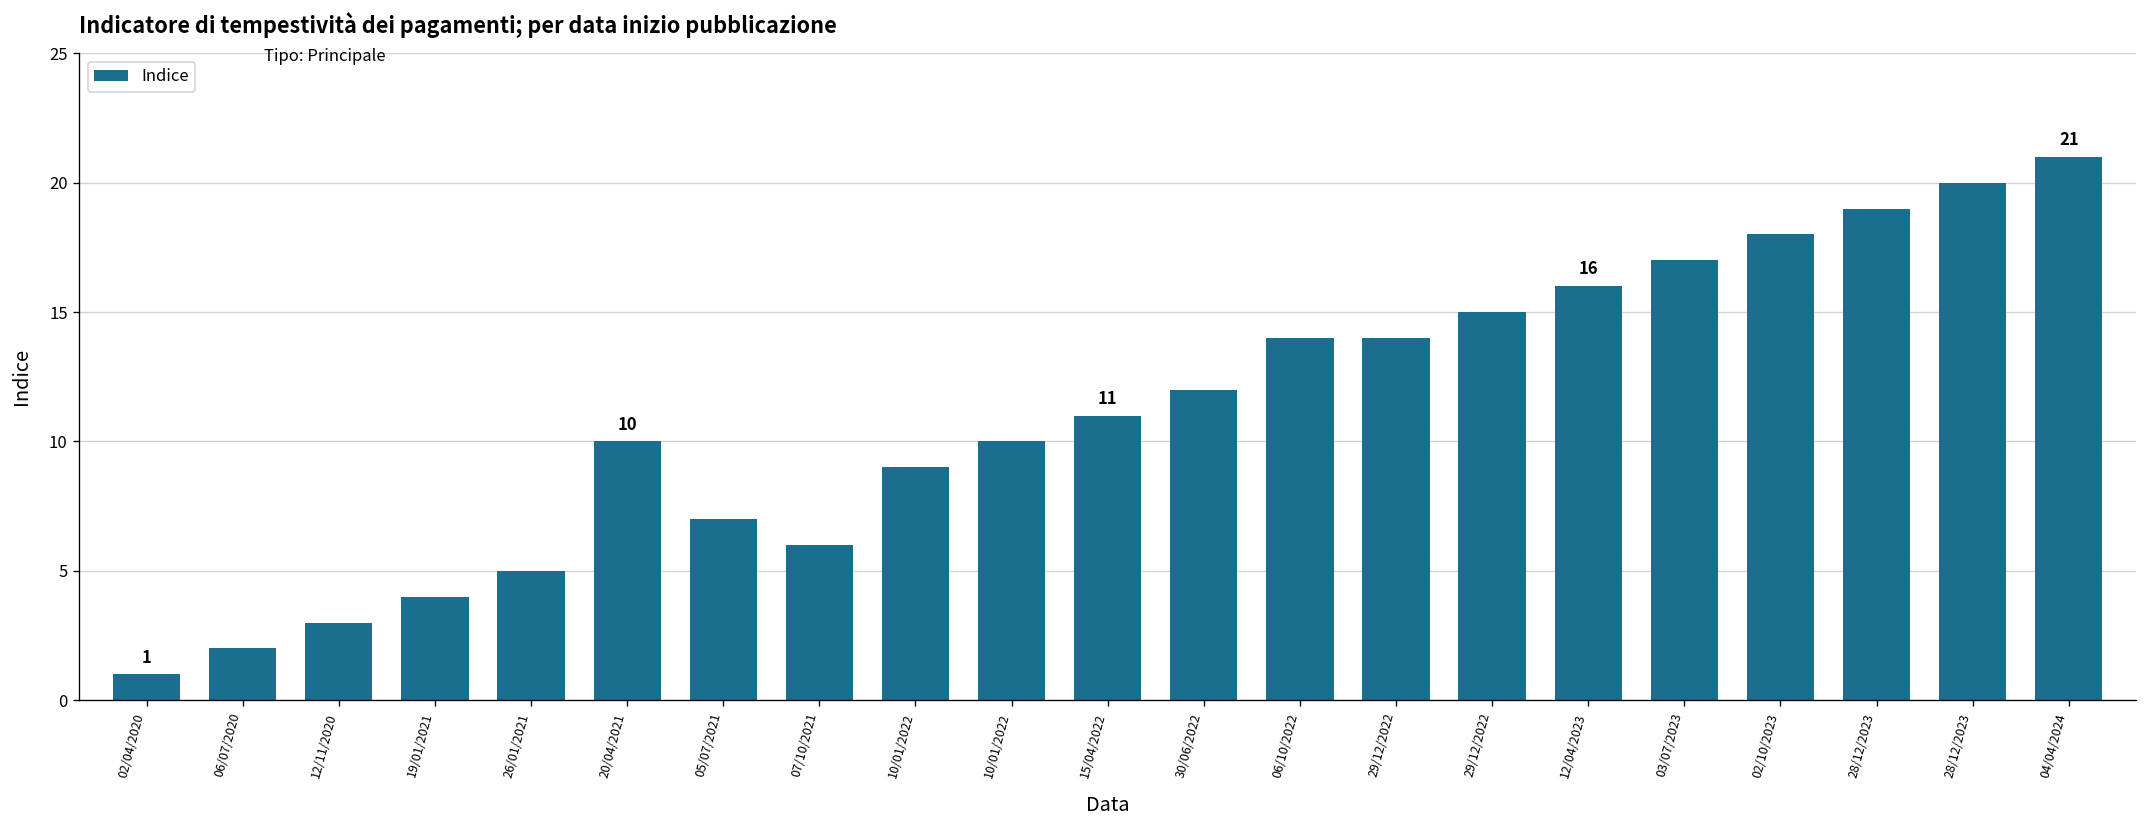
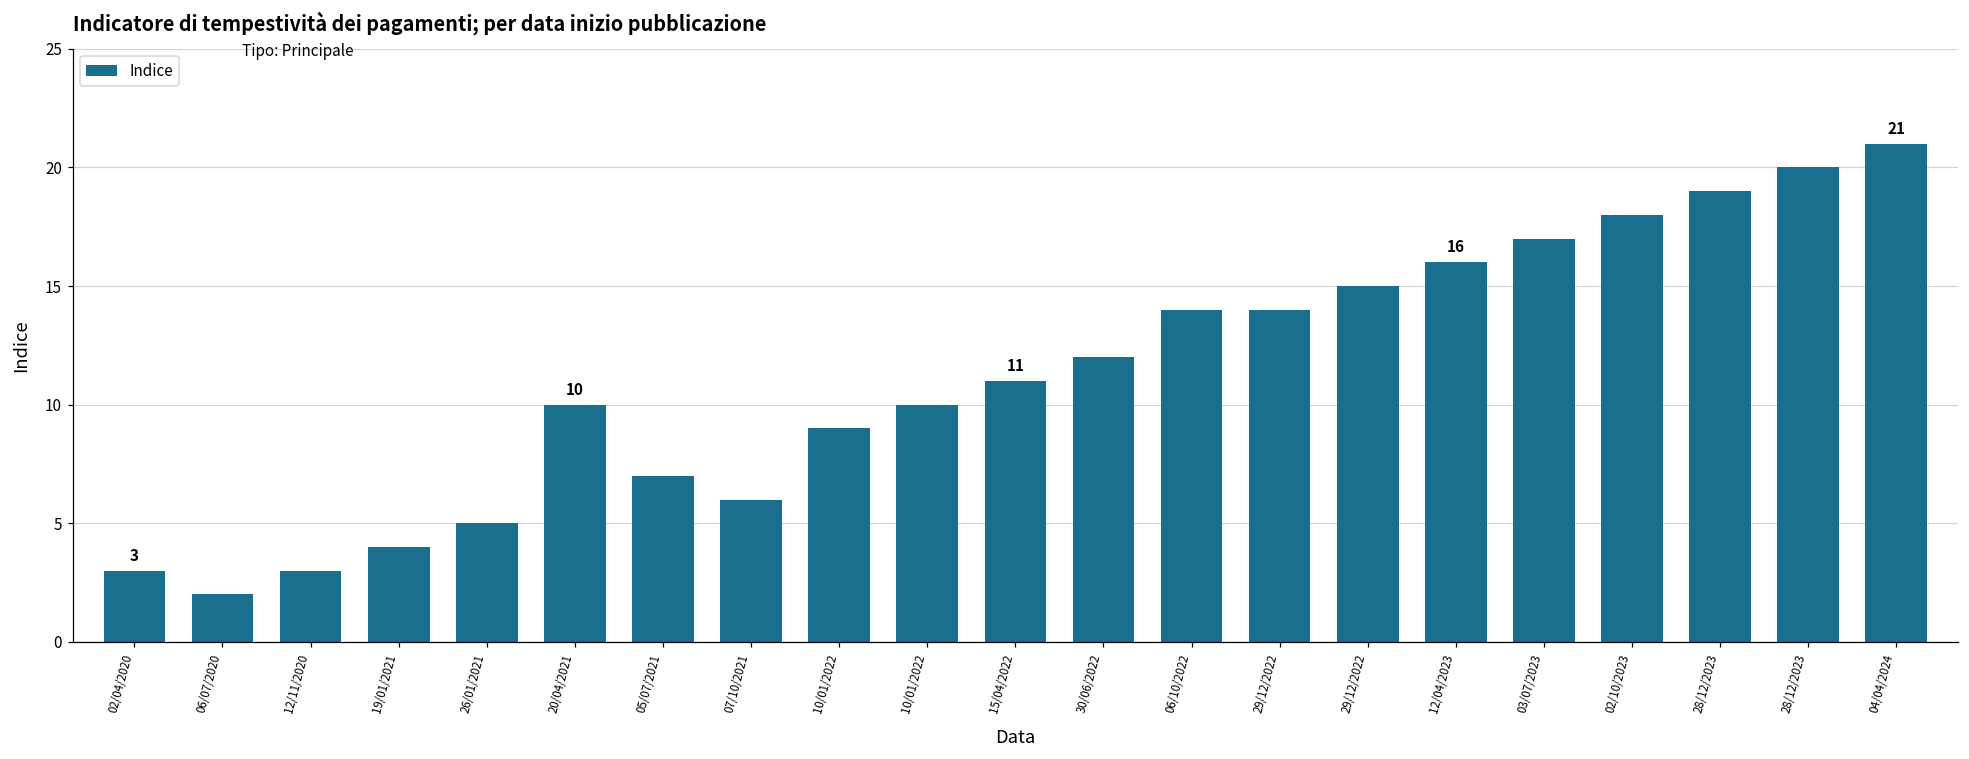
  {
-   "02/04/2020": 1,
+   "02/04/2020": 3,
    "20/04/2021": 10,
    "15/04/2022": 11,
    "12/04/2023": 16,
    "04/04/2024": 21
  }
